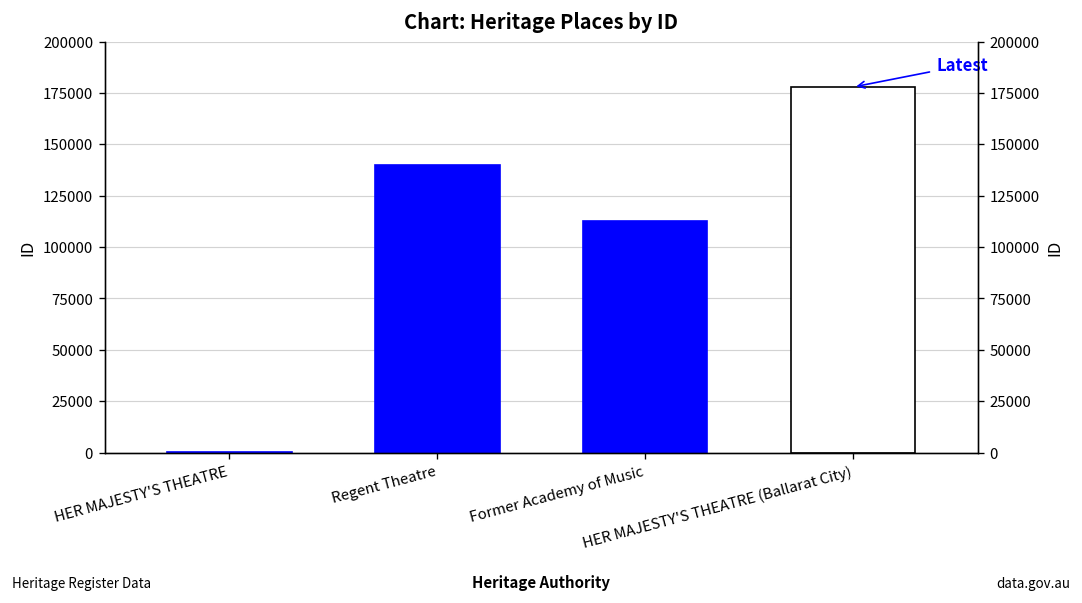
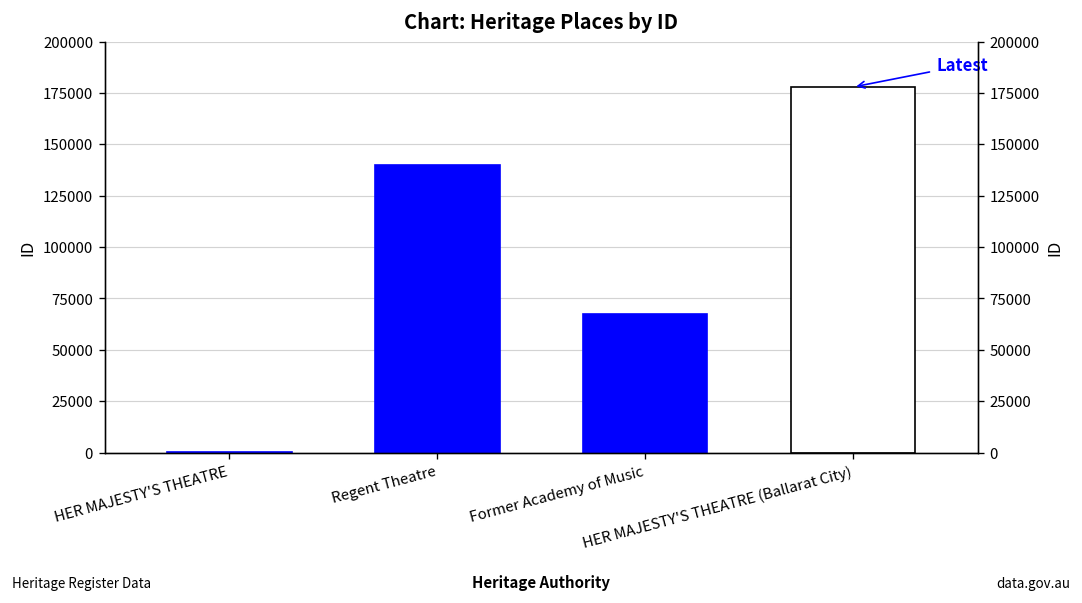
  {
    "Regent Theatre": 140000,
-   "Former Academy of Music": 113000,
+   "Former Academy of Music": 68000,
    "HER MAJESTY'S THEATRE (Ballarat City)": 178000
  }
